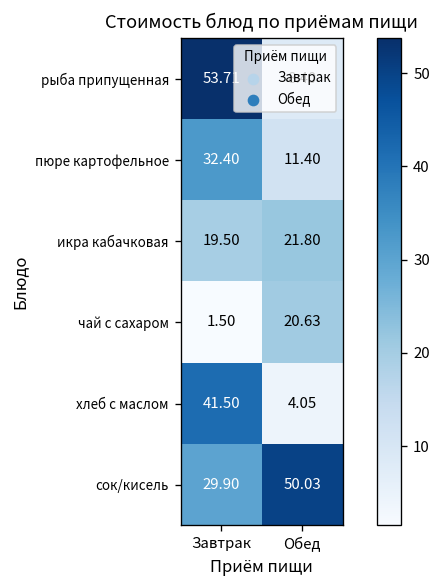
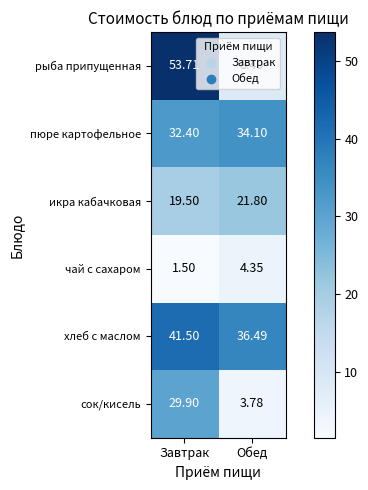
  {
    "пюре картофельное": {
      "Завтрак": 32.40,
-     "Обед": 11.40
+     "Обед": 34.10
    },
    "икра кабачковая": {
      "Завтрак": 19.50,
      "Обед": 21.80
    },
    "чай с сахаром": {
      "Завтрак": 1.50,
-     "Обед": 20.63
+     "Обед": 4.35
    },
    "хлеб с маслом": {
      "Завтрак": 41.50,
-     "Обед": 4.05
+     "Обед": 36.49
    },
    "сок/кисель": {
      "Завтрак": 29.90,
-     "Обед": 50.03
+     "Обед": 3.78
    }
  }
